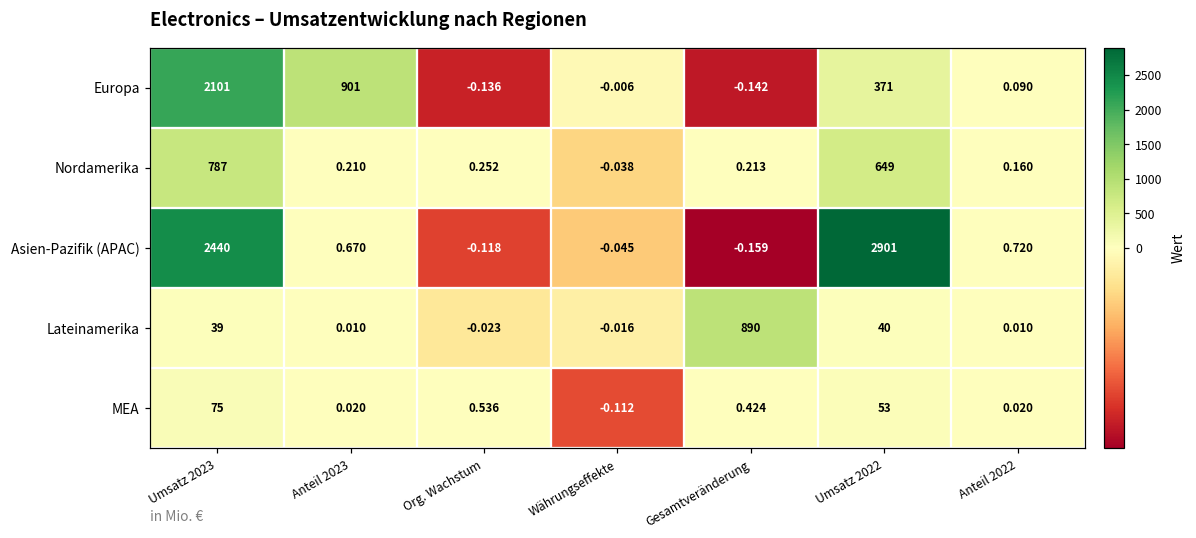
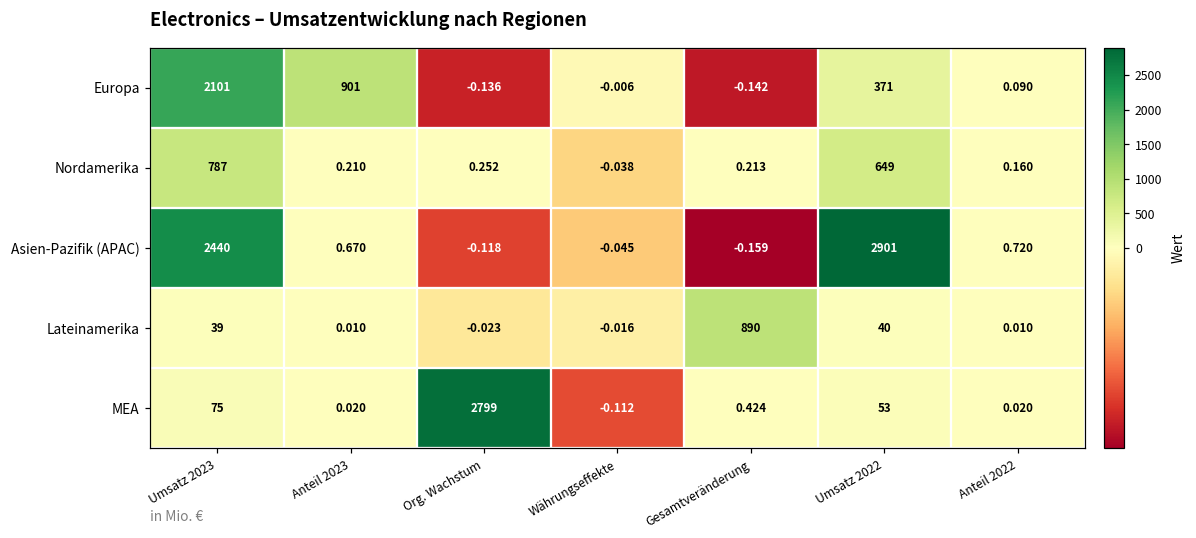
  {
    "Europa": {
      "Umsatz 2023": 2101,
      "Anteil 2023": 901,
      "Org. Wachstum": -0.136,
      "Währungseffekte": -0.006,
      "Gesamtveränderung": -0.142,
      "Umsatz 2022": 371,
      "Anteil 2022": 0.090
    },
    "Nordamerika": {
      "Umsatz 2023": 787,
      "Anteil 2023": 0.210,
      "Org. Wachstum": 0.252,
      "Währungseffekte": -0.038,
      "Gesamtveränderung": 0.213,
      "Umsatz 2022": 649,
      "Anteil 2022": 0.160
    },
    "Asien-Pazifik (APAC)": {
      "Umsatz 2023": 2440,
      "Anteil 2023": 0.670,
      "Org. Wachstum": -0.118,
      "Währungseffekte": -0.045,
      "Gesamtveränderung": -0.159,
      "Umsatz 2022": 2901,
      "Anteil 2022": 0.720
    },
    "Lateinamerika": {
      "Umsatz 2023": 39,
      "Anteil 2023": 0.010,
      "Org. Wachstum": -0.023,
      "Währungseffekte": -0.016,
      "Gesamtveränderung": 890,
      "Umsatz 2022": 40,
      "Anteil 2022": 0.010
    },
    "MEA": {
      "Umsatz 2023": 75,
      "Anteil 2023": 0.020,
-     "Org. Wachstum": 0.536,
+     "Org. Wachstum": 2799,
      "Währungseffekte": -0.112,
      "Gesamtveränderung": 0.424,
      "Umsatz 2022": 53,
      "Anteil 2022": 0.020
    }
  }
